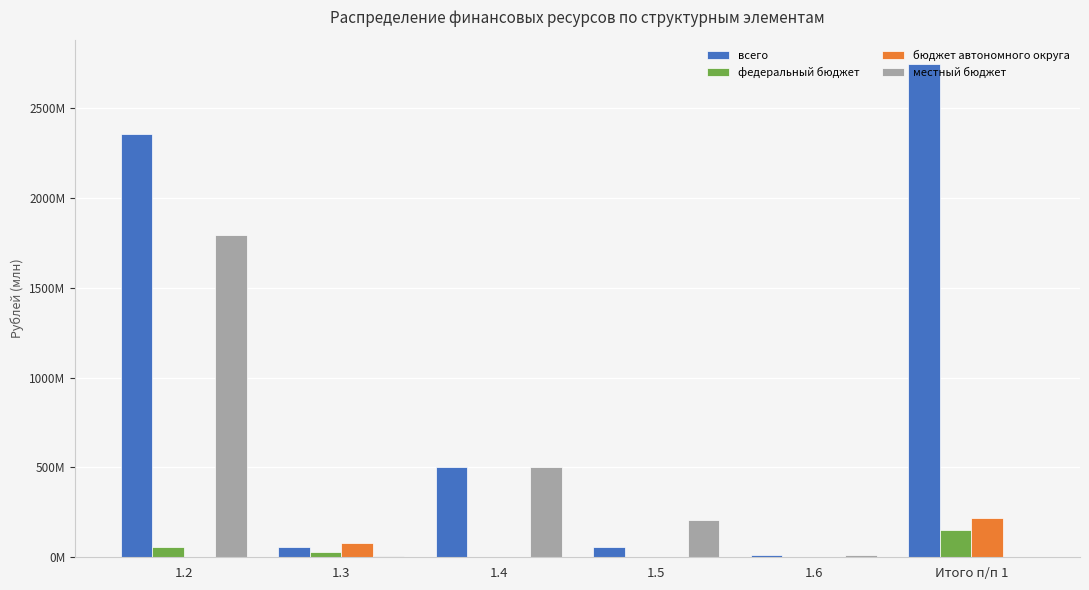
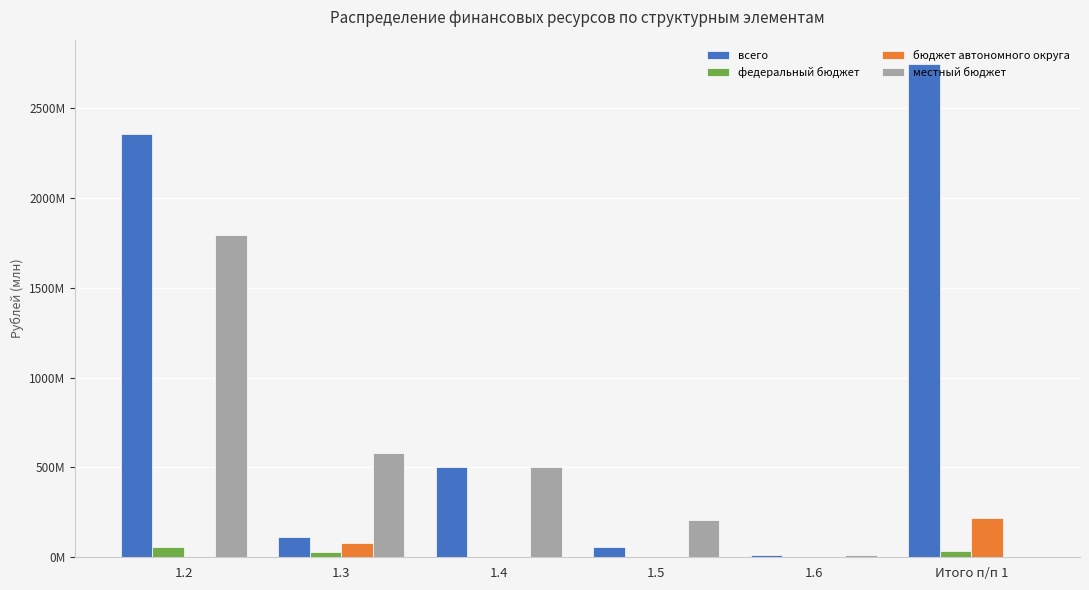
  {
    "всего": {
      "1.2": 2360000000,
-     "1.3": 60000000,
+     "1.3": 110000000,
      "1.4": 500000000,
      "1.5": 60000000,
      "Итого п/п 1": 2740000000
    },
    "федеральный бюджет": {
      "1.2": 60000000,
      "1.3": 30000000,
      "1.4": 0,
      "1.5": 0,
      "1.6": 0,
-     "Итого п/п 1": 150000000
+     "Итого п/п 1": 30000000
    },
    "бюджет автономного округа": {
      "1.2": 0,
      "1.3": 80000000,
      "1.4": 0,
      "1.5": 0,
      "1.6": 0,
      "Итого п/п 1": 220000000
    },
    "местный бюджет": {
      "1.2": 1790000000,
-     "1.3": 10000000,
+     "1.3": 580000000,
      "1.4": 500000000,
      "1.5": 210000000,
      "Итого п/п 1": 0
    }
  }
